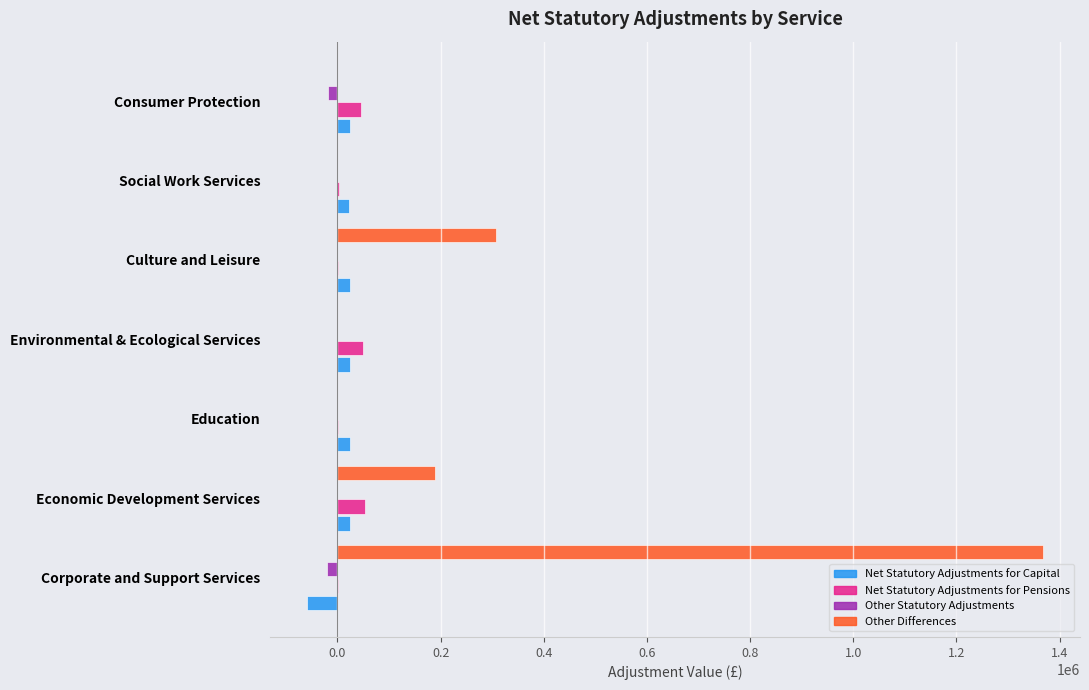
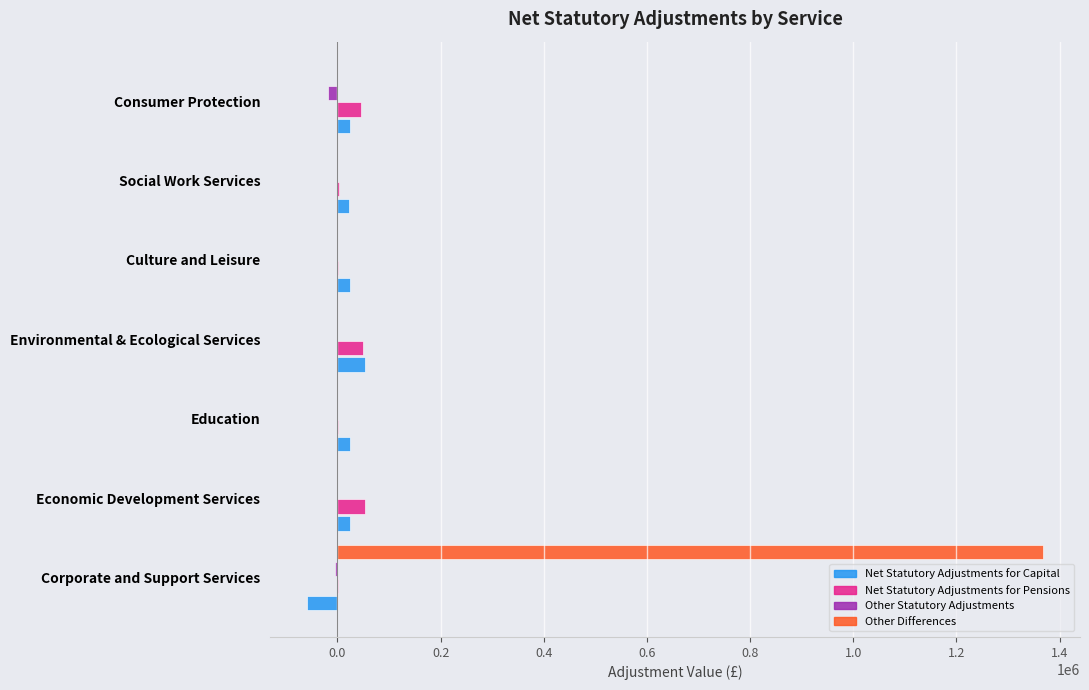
  {
    "Net Statutory Adjustments for Capital": {
      "Consumer Protection": 20000,
      "Social Work Services": 20000,
      "Culture and Leisure": 20000,
-     "Environmental & Ecological Services": 20000,
+     "Environmental & Ecological Services": 50000,
      "Education": 20000,
      "Economic Development Services": 20000,
      "Corporate and Support Services": -60000
    },
    "Net Statutory Adjustments for Pensions": {
      "Consumer Protection": 50000,
      "Environmental & Ecological Services": 50000,
      "Economic Development Services": 50000
    },
    "Other Statutory Adjustments": {
      "Consumer Protection": -20000,
-     "Corporate and Support Services": -20000
+     "Corporate and Support Services": 0
    },
    "Other Differences": {
      "Consumer Protection": 0,
      "Social Work Services": 0,
-     "Culture and Leisure": 310000,
+     "Culture and Leisure": 0,
      "Environmental & Ecological Services": 0,
      "Education": 0,
-     "Economic Development Services": 190000,
+     "Economic Development Services": 0,
      "Corporate and Support Services": 1370000
    }
  }
